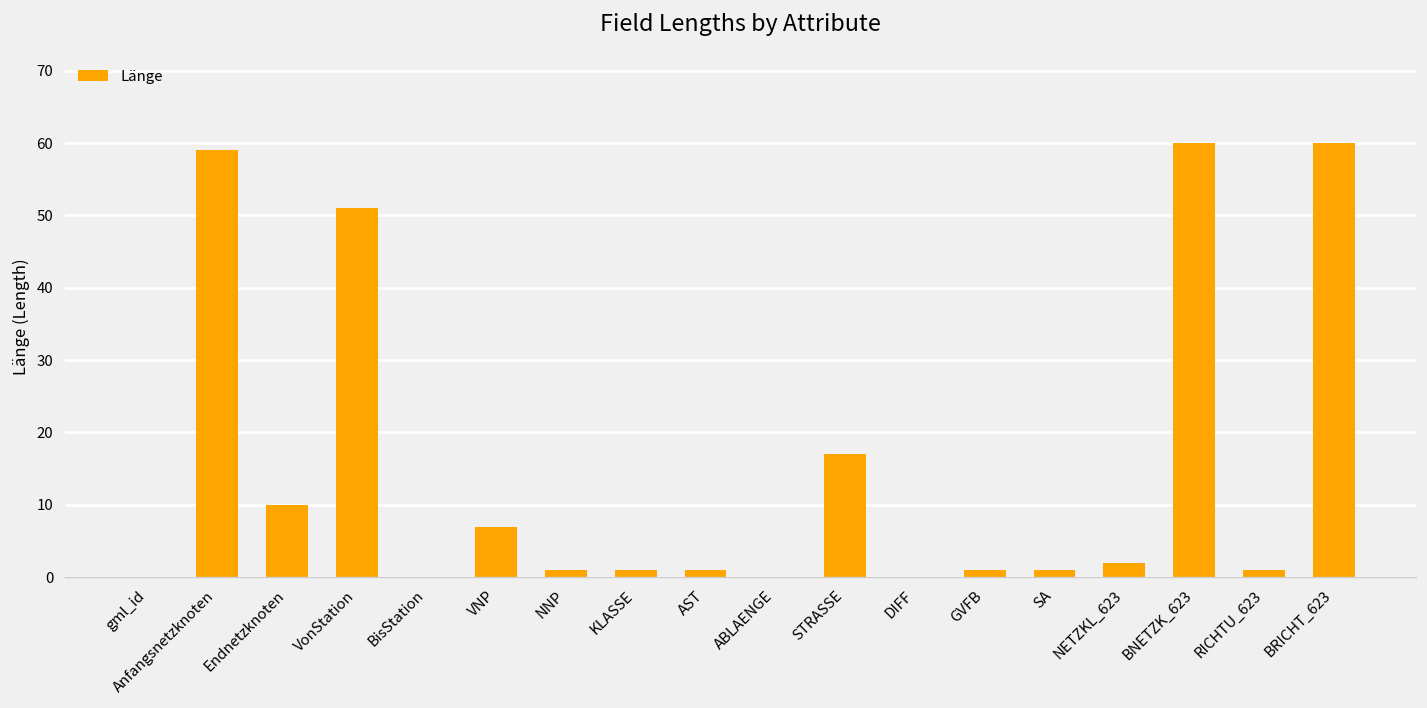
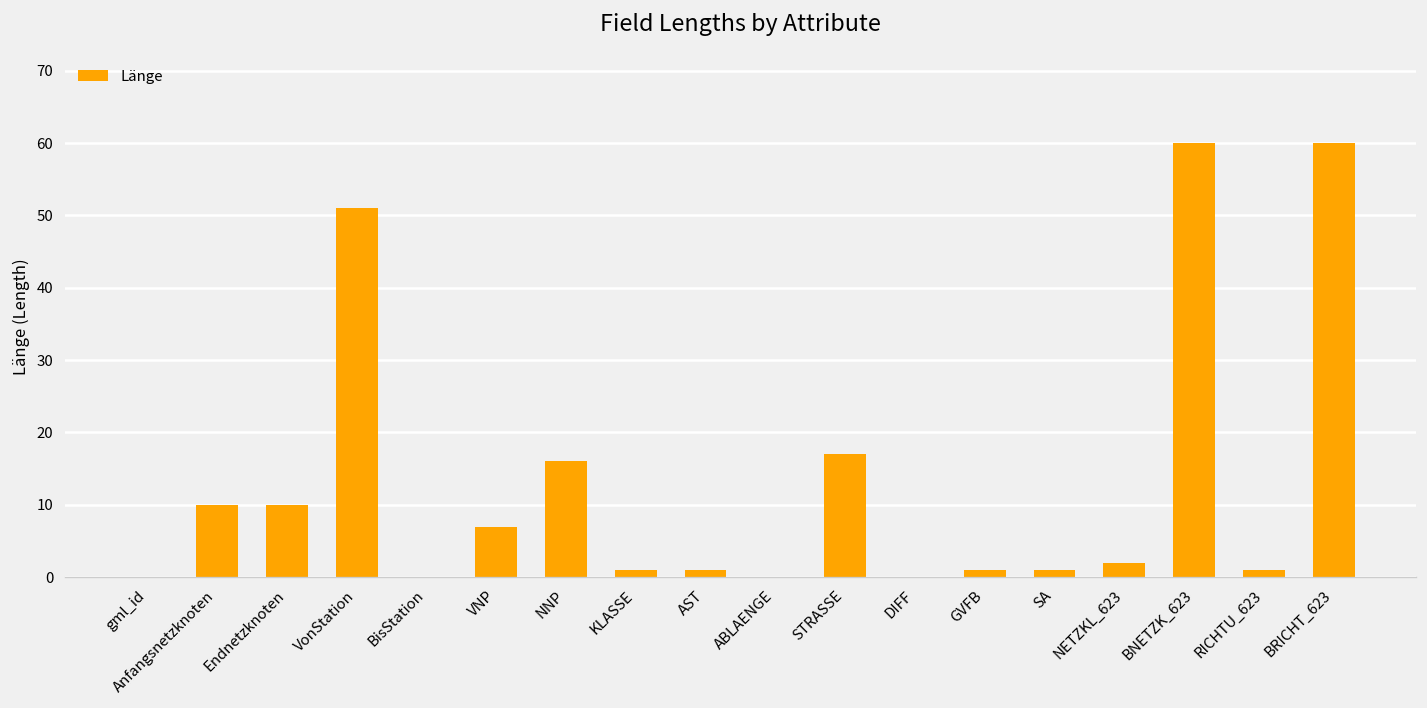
  {
    "gml_id": 0,
-   "Anfangsnetzknoten": 59,
+   "Anfangsnetzknoten": 10,
    "Endnetzknoten": 10,
    "VonStation": 51,
    "BisStation": 0,
    "VNP": 7,
-   "NNP": 1,
+   "NNP": 16,
    "KLASSE": 1,
    "AST": 1,
    "ABLAENGE": 0,
    "STRASSE": 17,
    "DIFF": 0,
    "GVFB": 1,
    "SA": 1,
    "NETZKL_623": 2,
    "BNETZK_623": 60,
    "RICHTU_623": 1,
    "BRICHT_623": 60
  }
